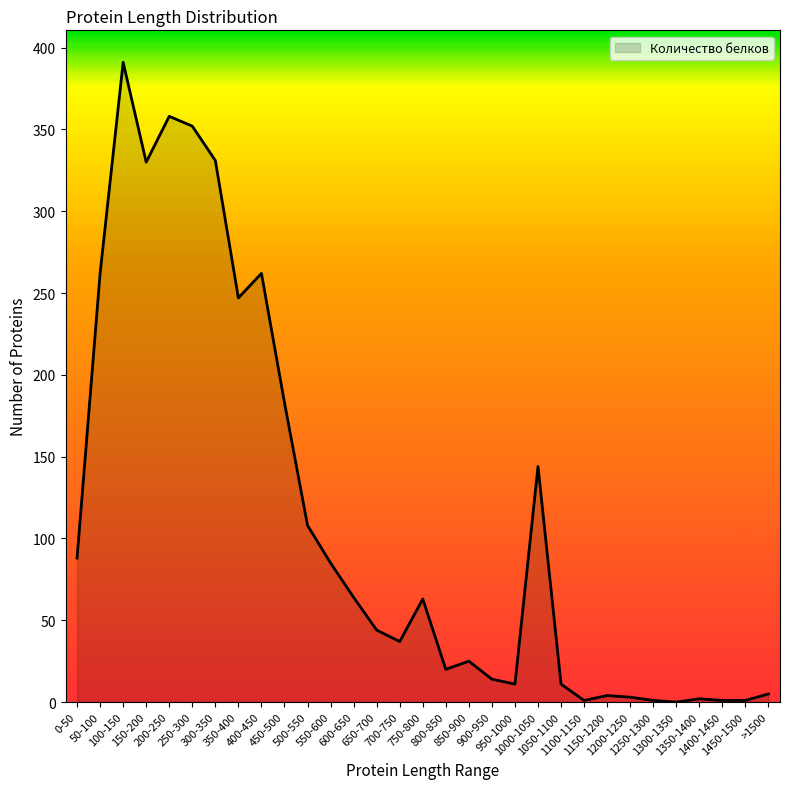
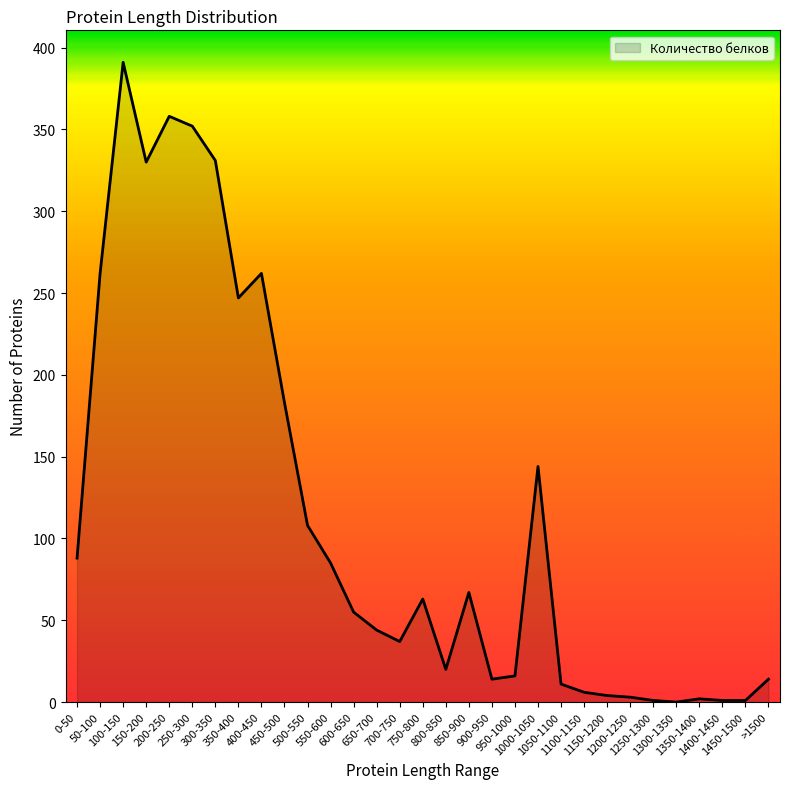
  {
    "0-50": 88,
    "50-100": 262,
    "100-150": 391,
    "150-200": 330,
    "200-250": 358,
    "250-300": 352,
    "300-350": 331,
    "350-400": 247,
    "400-450": 262,
    "450-500": 183,
    "500-550": 108,
    "550-600": 85,
-   "600-650": 64,
+   "600-650": 55,
    "650-700": 44,
    "700-750": 37,
    "750-800": 63,
    "800-850": 20,
-   "850-900": 25,
+   "850-900": 67,
    "900-950": 14,
-   "950-1000": 11,
+   "950-1000": 16,
    "1000-1050": 144,
    "1050-1100": 11,
-   "1100-1150": 1,
+   "1100-1150": 6,
    "1150-1200": 4,
    "1200-1250": 3,
    "1250-1300": 1,
    "1300-1350": 0,
    "1350-1400": 2,
    "1400-1450": 1,
    "1450-1500": 1,
-   ">1500": 5
+   ">1500": 14
  }
